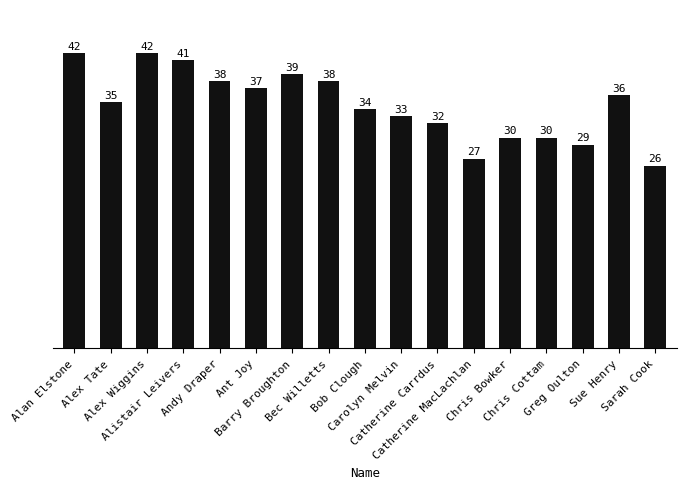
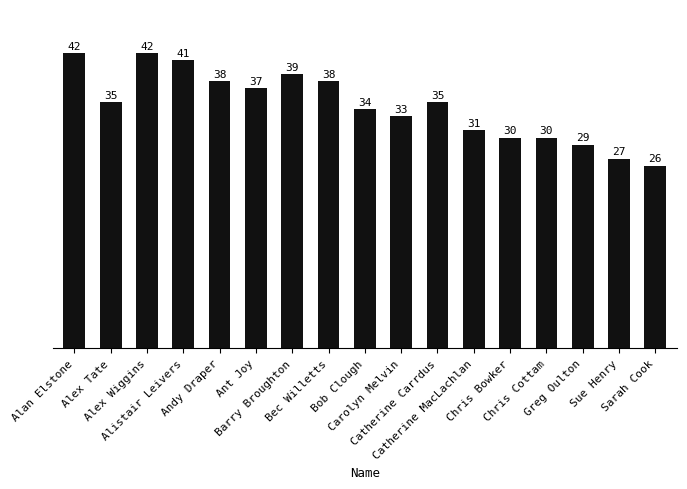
  {
    "Alan Elstone": 42,
    "Alex Tate": 35,
    "Alex Wiggins": 42,
    "Alistair Leivers": 41,
    "Andy Draper": 38,
    "Ant Joy": 37,
    "Barry Broughton": 39,
    "Bec Willetts": 38,
    "Bob Clough": 34,
    "Carolyn Melvin": 33,
-   "Catherine Carrdus": 32,
-   "Catherine MacLachlan": 27,
+   "Catherine Carrdus": 35,
+   "Catherine MacLachlan": 31,
    "Chris Bowker": 30,
    "Chris Cottam": 30,
    "Greg Oulton": 29,
-   "Sue Henry": 36,
+   "Sue Henry": 27,
    "Sarah Cook": 26
  }
